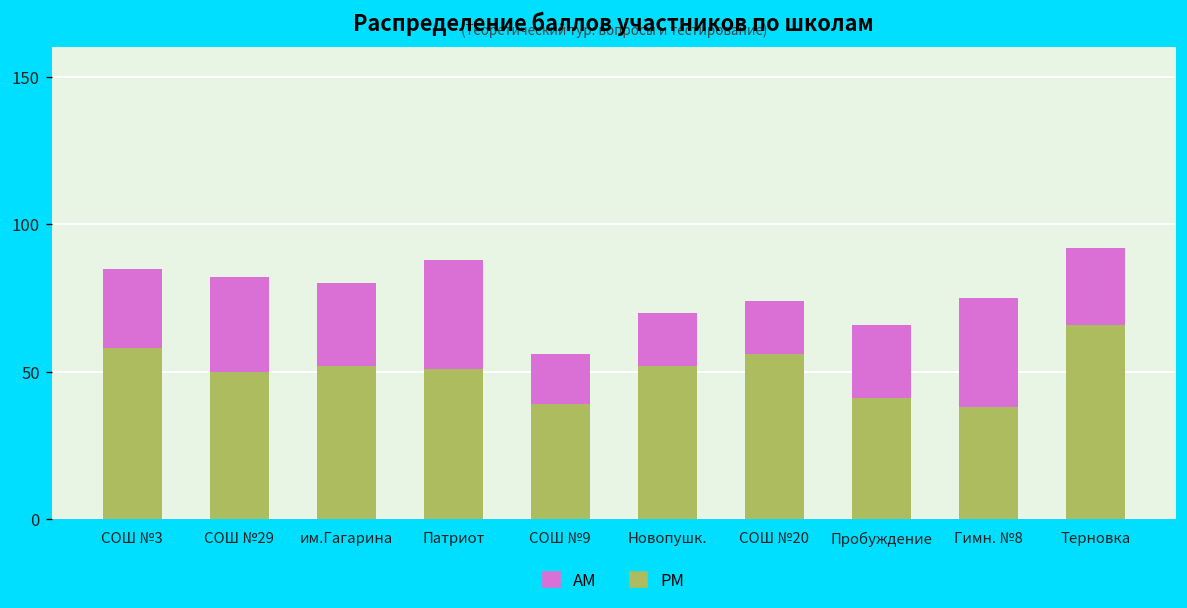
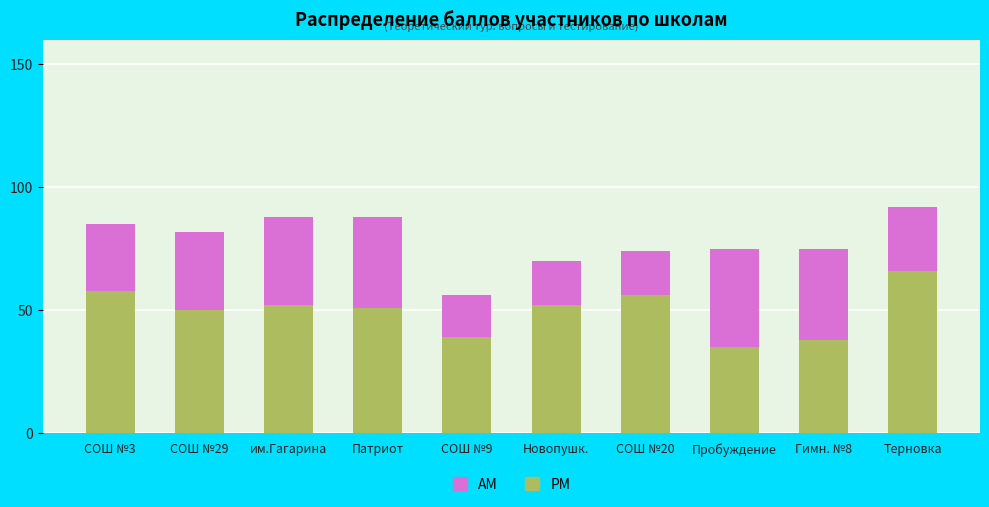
  {
    "PM": {
      "СОШ №3": 58,
      "СОШ №29": 50,
      "им.Гагарина": 52,
      "Патриот": 51,
      "СОШ №9": 39,
      "Новопушк.": 52,
      "СОШ №20": 56,
-     "Пробуждение": 41,
+     "Пробуждение": 35,
      "Гимн. №8": 38,
      "Терновка": 66
    },
    "AM": {
      "СОШ №3": 27,
      "СОШ №29": 32,
-     "им.Гагарина": 28,
+     "им.Гагарина": 36,
      "Патриот": 37,
      "СОШ №9": 17,
      "Новопушк.": 18,
      "СОШ №20": 18,
-     "Пробуждение": 25,
+     "Пробуждение": 40,
      "Гимн. №8": 37,
      "Терновка": 26
    }
  }
